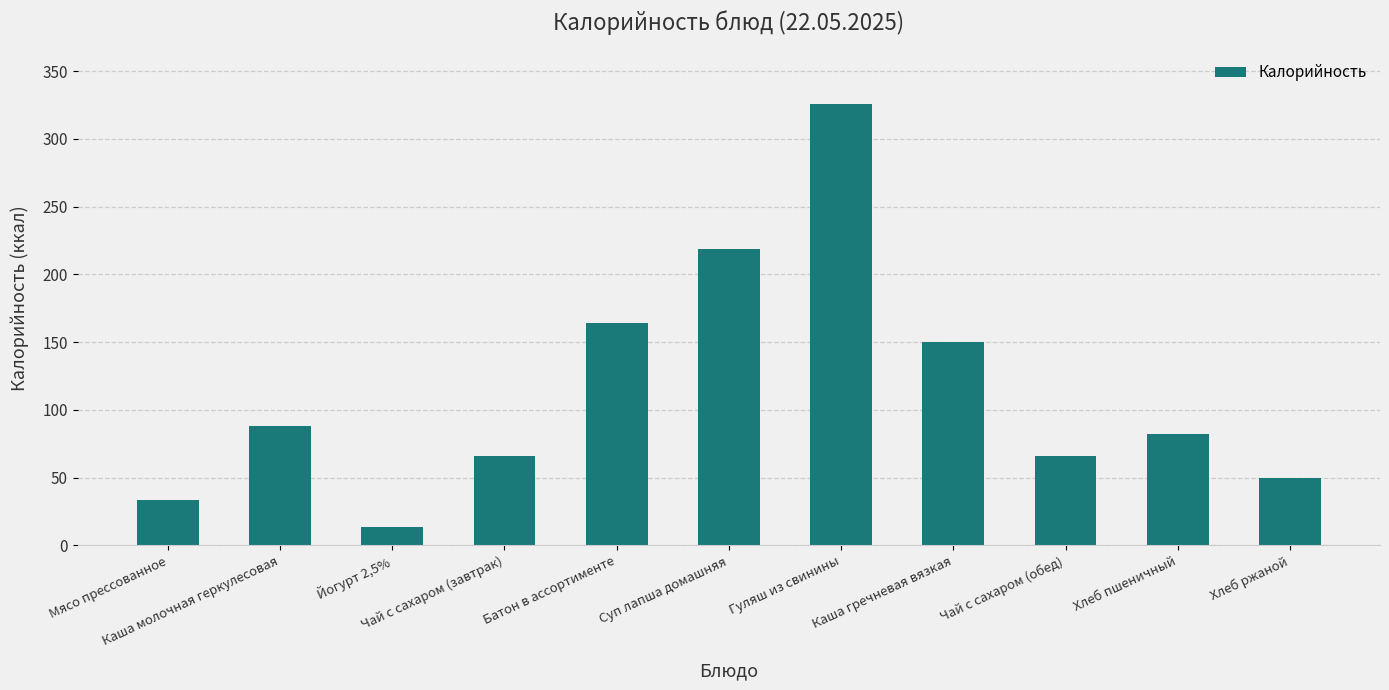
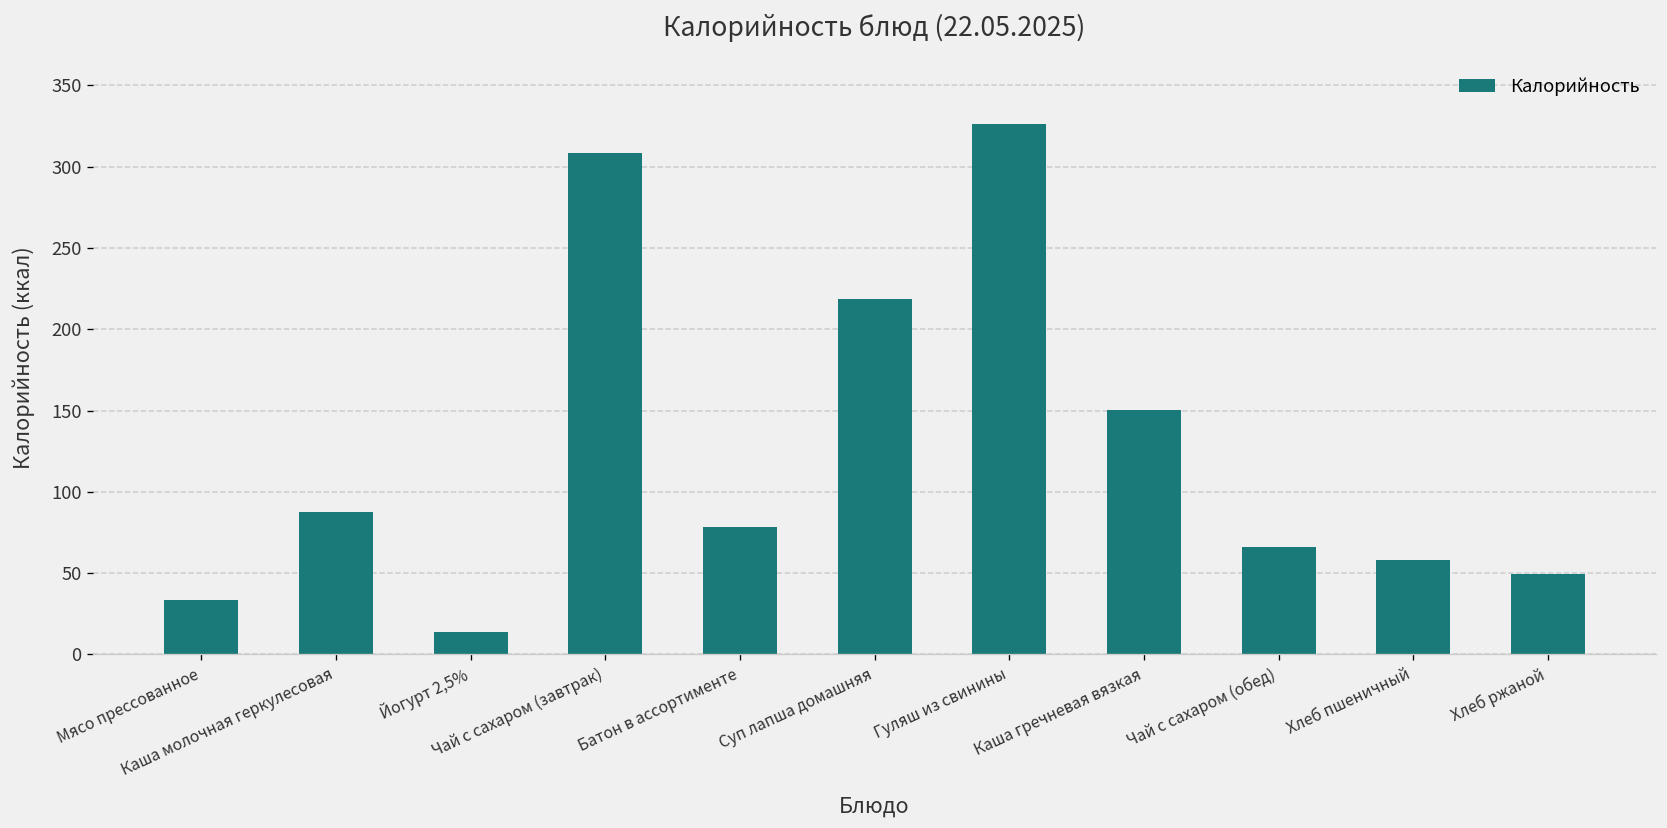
  {
    "Мясо прессованное": 34,
    "Каша молочная геркулесовая": 88,
    "Йогурт 2,5%": 14,
-   "Чай с сахаром (завтрак)": 66,
-   "Батон в ассортименте": 164,
+   "Чай с сахаром (завтрак)": 308,
+   "Батон в ассортименте": 79,
    "Суп лапша домашняя": 219,
    "Гуляш из свинины": 326,
    "Каша гречневая вязкая": 150,
    "Чай с сахаром (обед)": 66,
-   "Хлеб пшеничный": 82,
+   "Хлеб пшеничный": 58,
    "Хлеб ржаной": 50
  }
